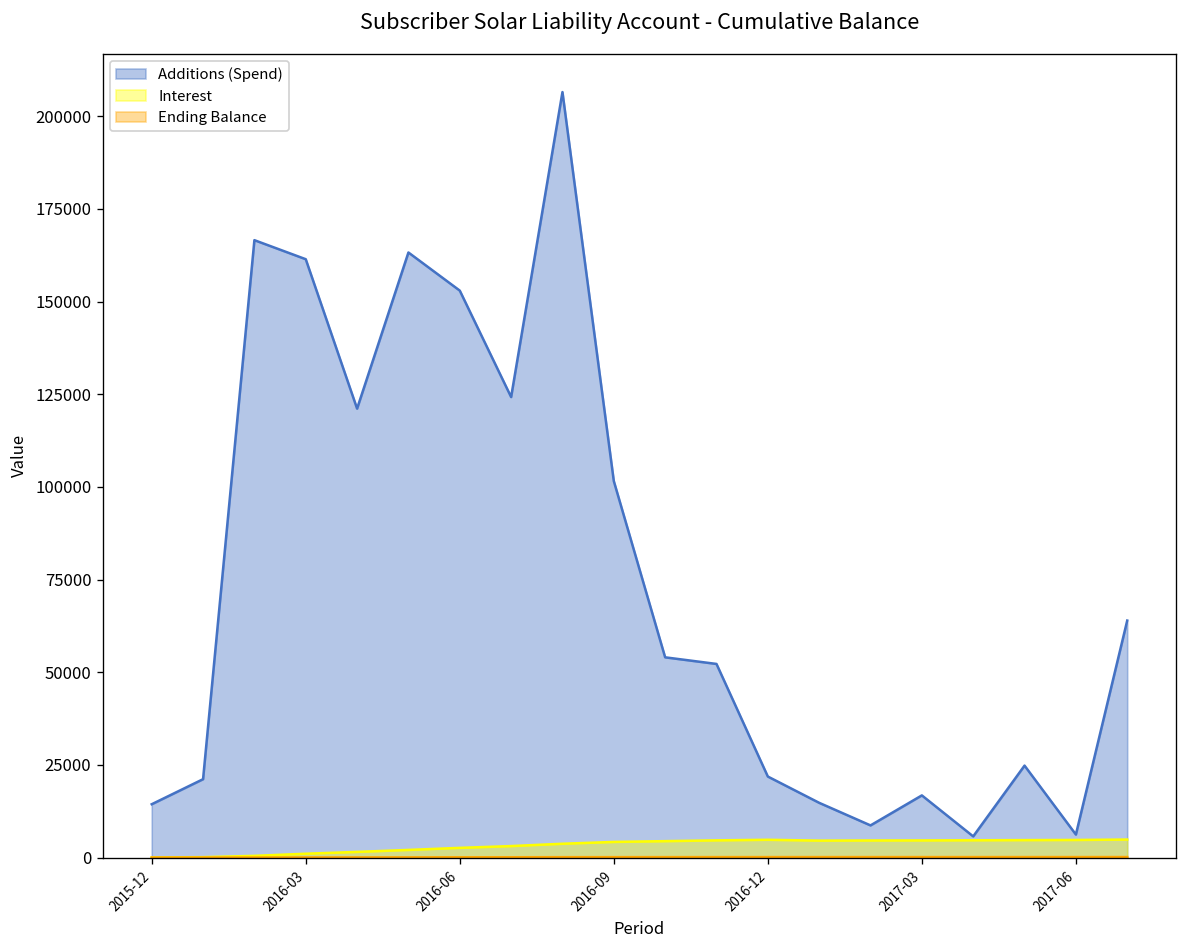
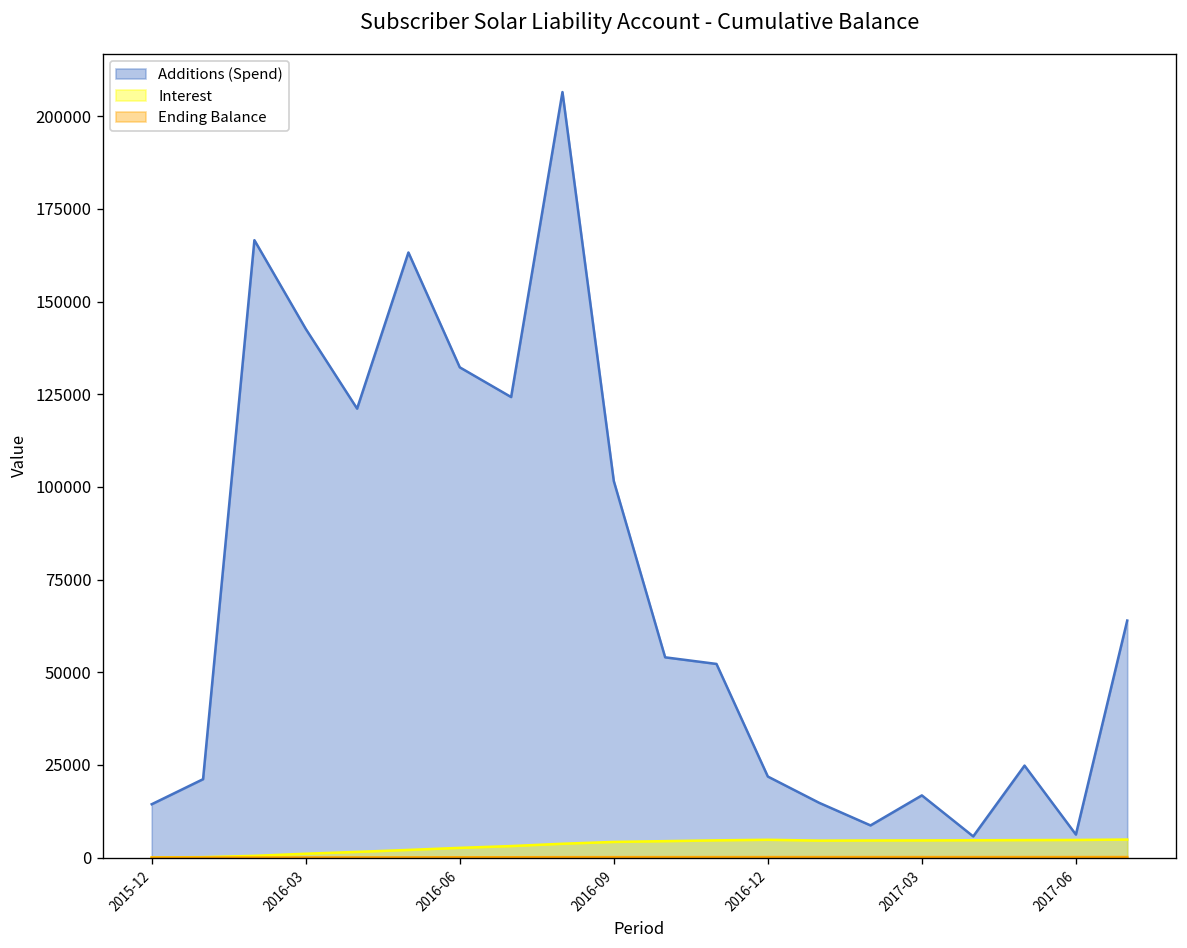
  {
    "Additions (Spend)": {
      "2015-12": 14000,
-     "2016-03": 161000,
-     "2016-06": 153000,
+     "2016-03": 143000,
+     "2016-06": 132000,
      "2016-09": 102000,
      "2016-12": 22000,
      "2017-03": 17000,
      "2017-06": 6000
    }
  }
